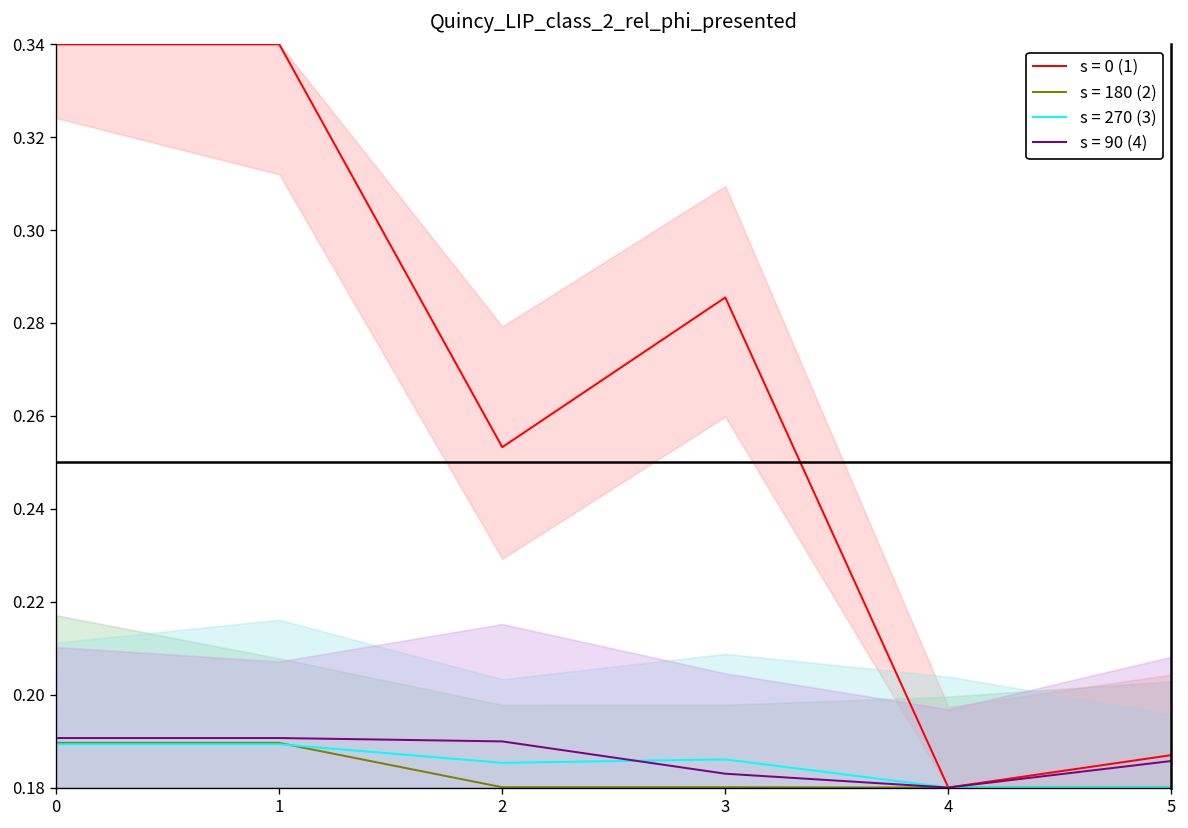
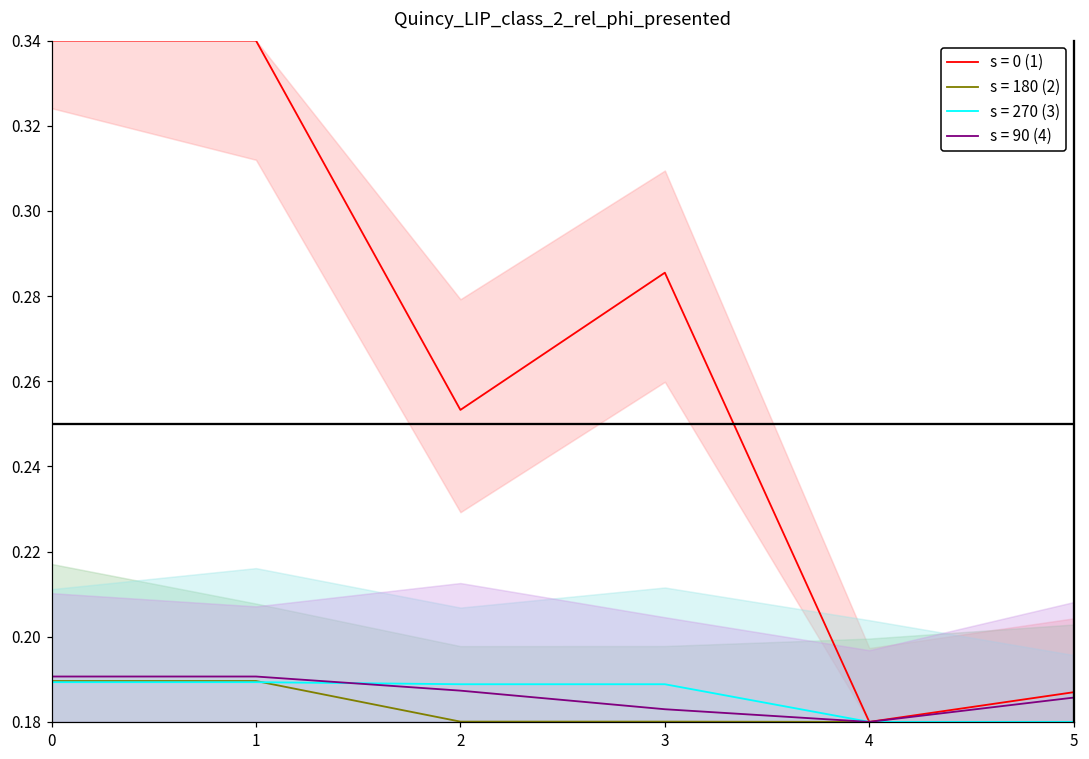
  {
    "s = 0 (1)": {
      "2": 0.253,
      "3": 0.285,
      "5": 0.187
    },
    "s = 180 (2)": {
      "2": 0.180,
      "3": 0.180
    },
    "s = 270 (3)": {
-     "2": 0.185,
-     "3": 0.186
+     "2": 0.189,
+     "3": 0.189
    },
    "s = 90 (4)": {
      "0": 0.191,
      "1": 0.191,
-     "2": 0.190,
+     "2": 0.187,
      "3": 0.183,
      "5": 0.186
    }
  }
